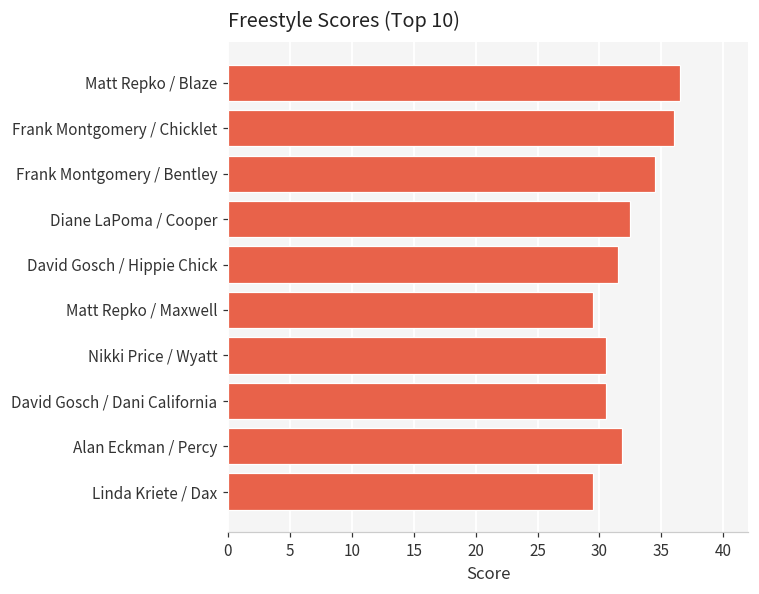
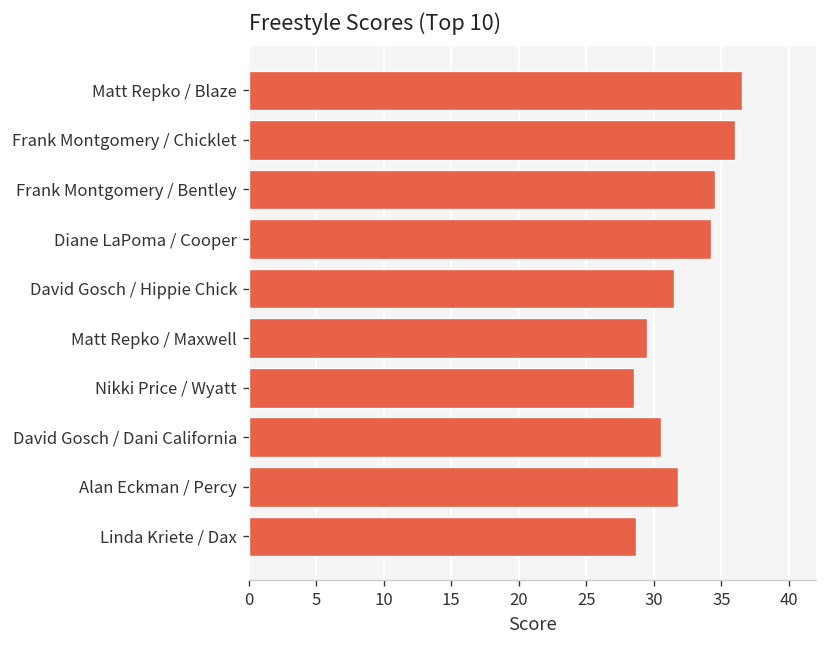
  {
    "Matt Repko / Blaze": 36.5,
    "Frank Montgomery / Chicklet": 36.0,
    "Frank Montgomery / Bentley": 34.5,
-   "Diane LaPoma / Cooper": 32.5,
+   "Diane LaPoma / Cooper": 34.2,
    "David Gosch / Hippie Chick": 31.5,
    "Matt Repko / Maxwell": 29.5,
-   "Nikki Price / Wyatt": 30.5,
+   "Nikki Price / Wyatt": 28.5,
    "David Gosch / Dani California": 30.5,
    "Alan Eckman / Percy": 31.8,
-   "Linda Kriete / Dax": 29.5
+   "Linda Kriete / Dax": 28.7
  }
